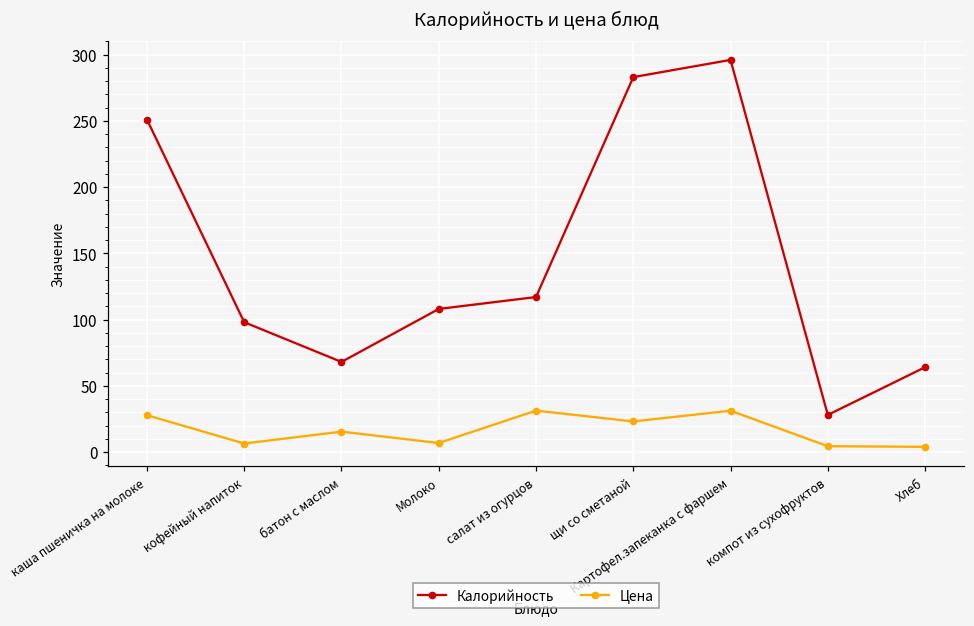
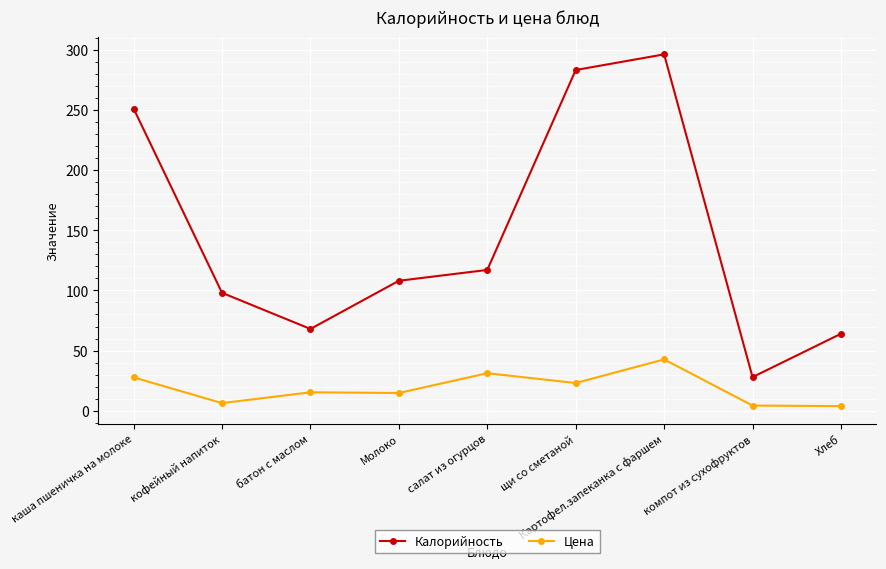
  {
    "Калорийность": {
      "каша пшеничка на молоке": 251,
      "кофейный напиток": 98,
      "батон с маслом": 68,
      "Молоко": 108,
      "салат из огурцов": 117,
      "щи со сметаной": 283,
      "Картофел.запеканка с фаршем": 296,
      "компот из сухофруктов": 28,
      "Хлеб": 64
    },
    "Цена": {
      "каша пшеничка на молоке": 28,
      "кофейный напиток": 6,
      "батон с маслом": 15,
-     "Молоко": 7,
+     "Молоко": 15,
      "салат из огурцов": 31,
      "щи со сметаной": 23,
-     "Картофел.запеканка с фаршем": 31,
+     "Картофел.запеканка с фаршем": 43,
      "компот из сухофруктов": 4,
      "Хлеб": 4
    }
  }
